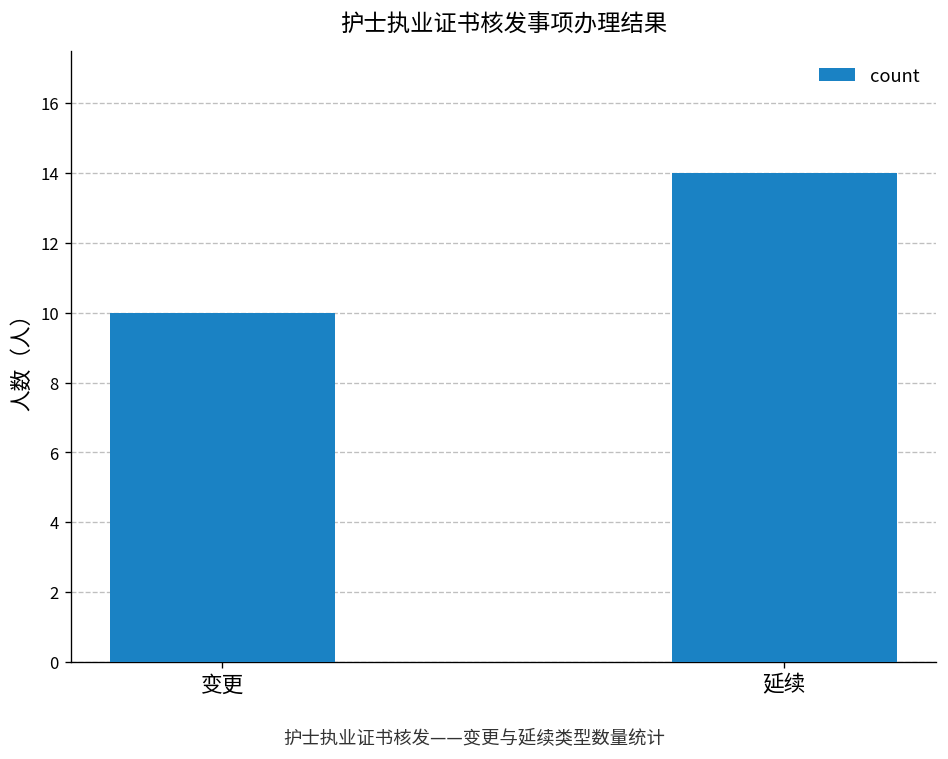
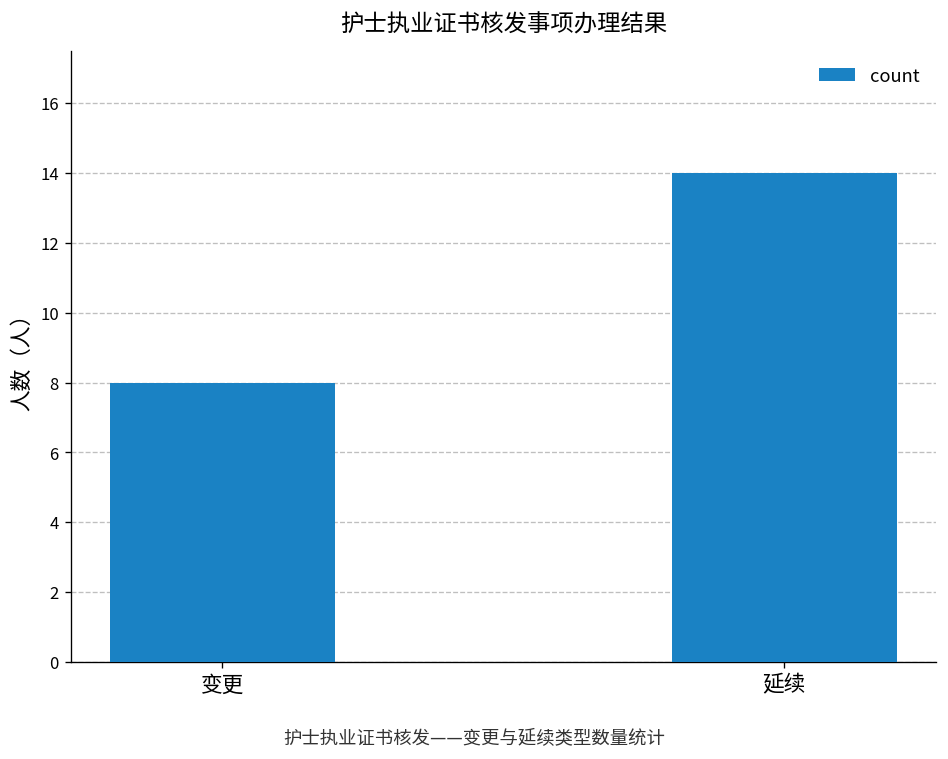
  {
-   "变更": 10,
+   "变更": 8,
    "延续": 14
  }
